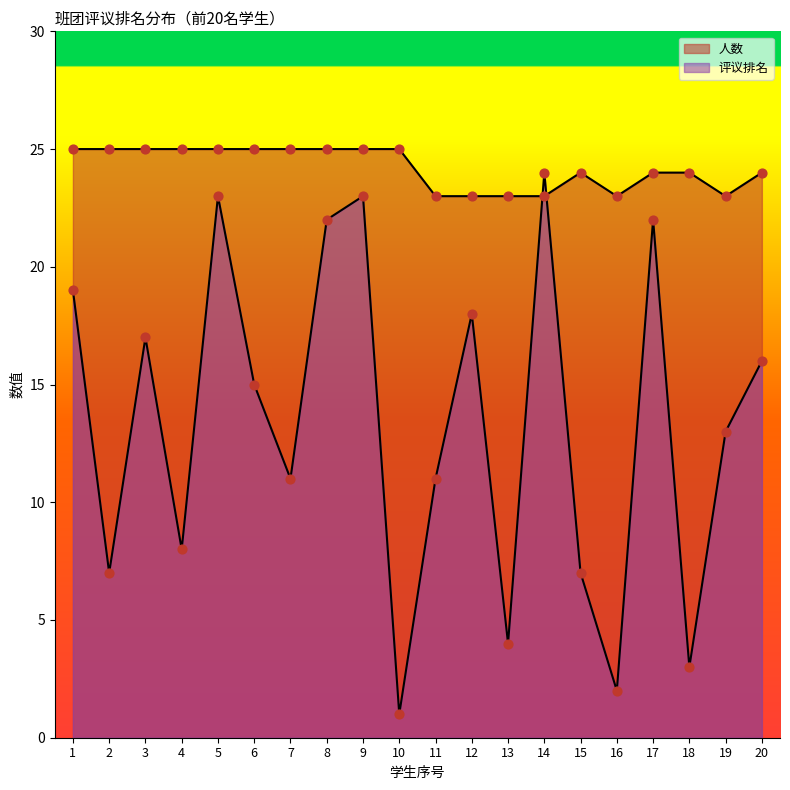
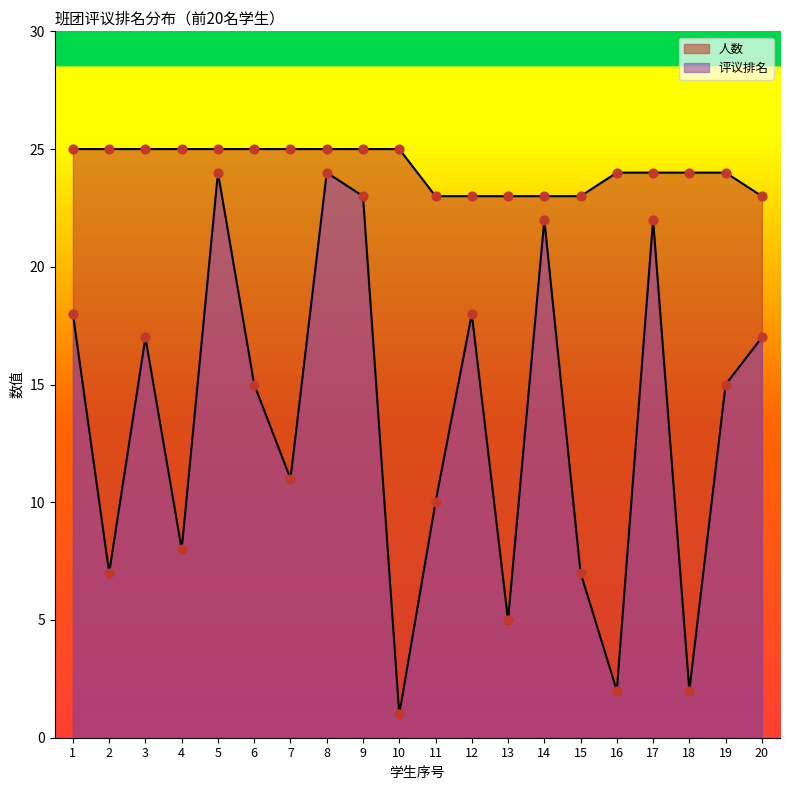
  {
    "人数": {
      "1": 25,
      "2": 25,
      "3": 25,
      "4": 25,
      "5": 25,
      "6": 25,
      "7": 25,
      "8": 25,
      "9": 25,
      "10": 25,
      "11": 23,
      "12": 23,
      "13": 23,
      "14": 23,
-     "15": 24,
-     "16": 23,
+     "15": 23,
+     "16": 24,
      "17": 24,
      "18": 24,
-     "19": 23,
-     "20": 24
+     "19": 24,
+     "20": 23
    },
    "评议排名": {
-     "1": 19,
+     "1": 18,
      "2": 7,
      "3": 17,
      "4": 8,
-     "5": 23,
+     "5": 24,
      "6": 15,
      "7": 11,
-     "8": 22,
+     "8": 24,
      "9": 23,
      "10": 1,
-     "11": 11,
+     "11": 10,
      "12": 18,
-     "13": 4,
-     "14": 24,
+     "13": 5,
+     "14": 22,
      "15": 7,
      "16": 2,
      "17": 22,
-     "18": 3,
-     "19": 13,
-     "20": 16
+     "18": 2,
+     "19": 15,
+     "20": 17
    }
  }
